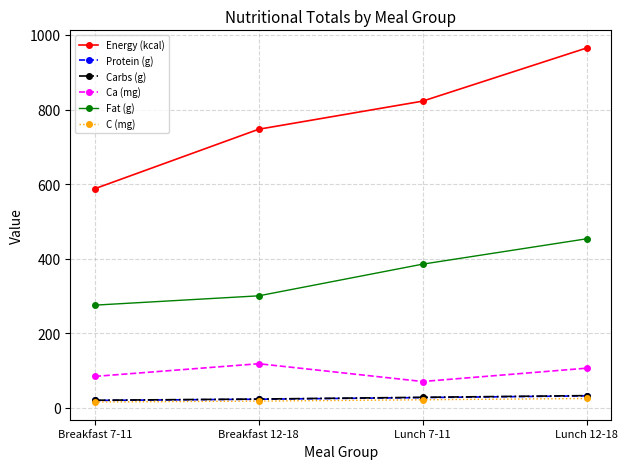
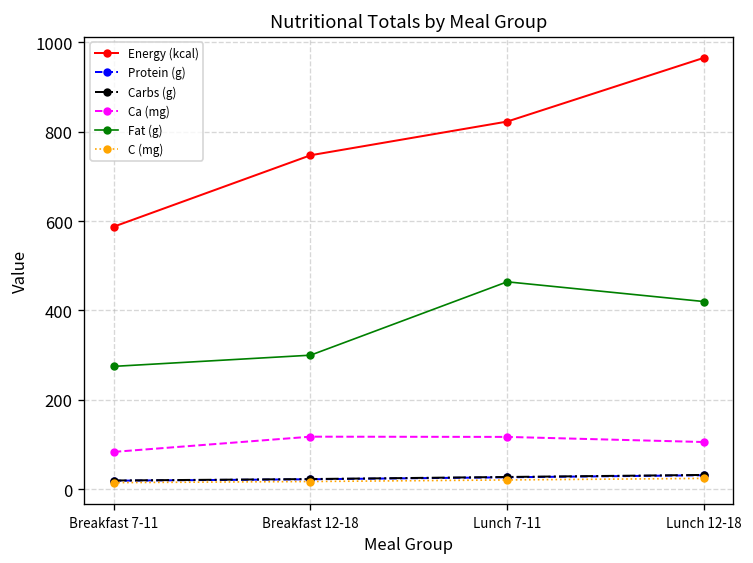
  {
    "Energy (kcal)": {
      "Breakfast 7-11": 590,
      "Breakfast 12-18": 750,
      "Lunch 7-11": 820,
      "Lunch 12-18": 970
    },
    "Ca (mg)": {
      "Breakfast 7-11": 80,
      "Breakfast 12-18": 120,
-     "Lunch 7-11": 70,
+     "Lunch 7-11": 120,
      "Lunch 12-18": 110
    },
    "Fat (g)": {
      "Breakfast 7-11": 280,
      "Breakfast 12-18": 300,
-     "Lunch 7-11": 390,
-     "Lunch 12-18": 450
+     "Lunch 7-11": 460,
+     "Lunch 12-18": 420
    },
    "C (mg)": {
      "Lunch 12-18": 20
    }
  }
